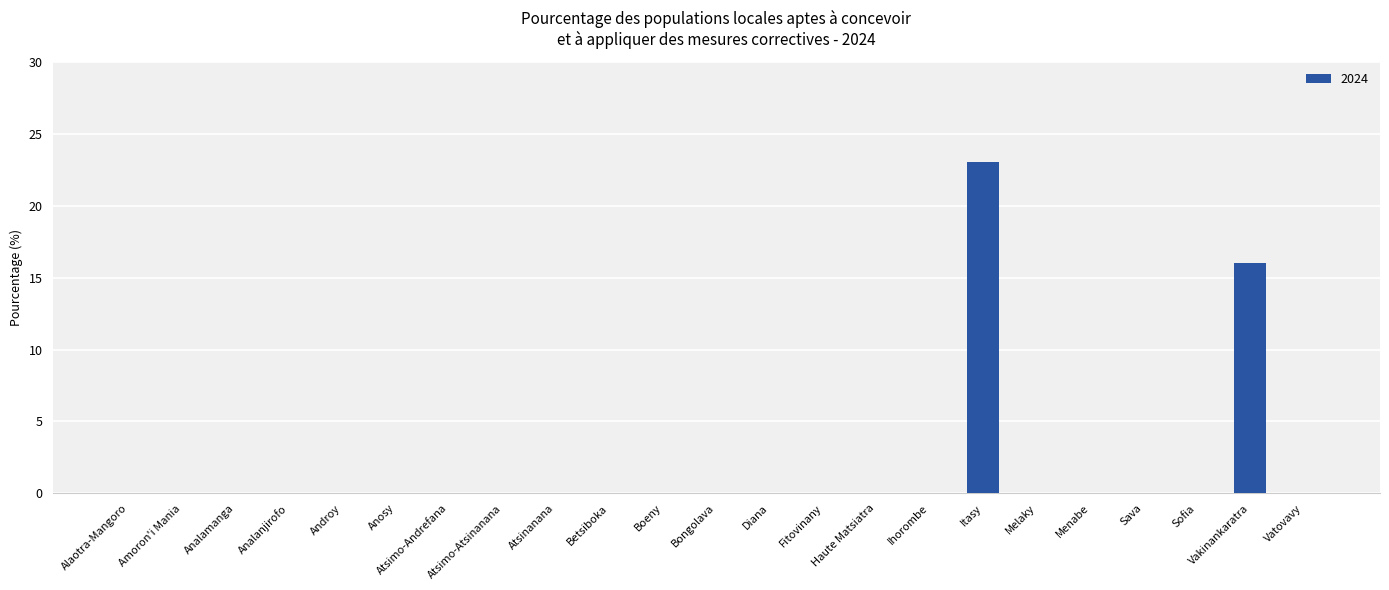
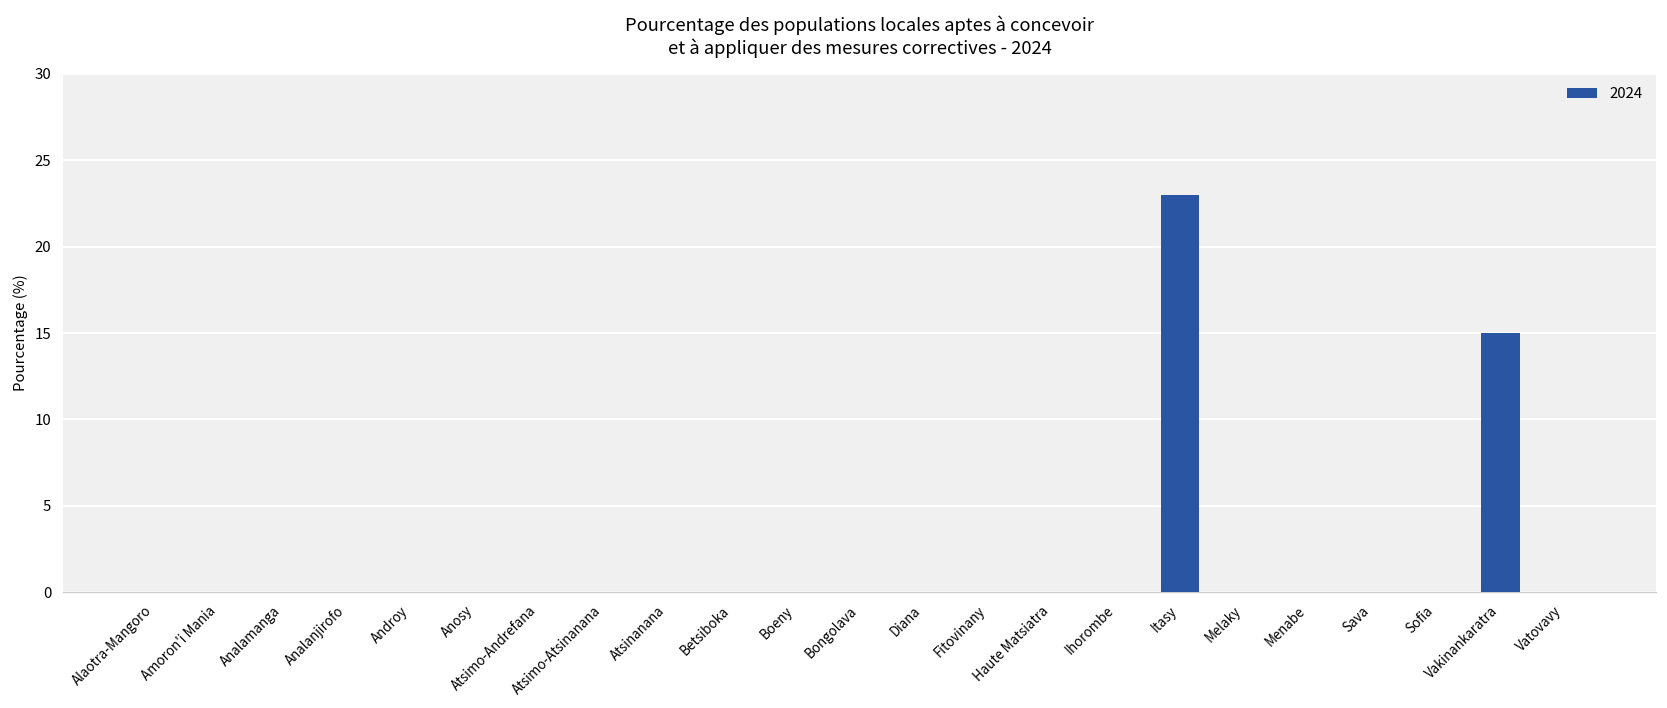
  {
    "Alaotra-Mangoro": 0,
    "Amoron'i Mania": 0,
    "Analamanga": 0,
    "Analanjirofo": 0,
    "Androy": 0,
    "Anosy": 0,
    "Atsimo-Andrefana": 0,
    "Atsimo-Atsinanana": 0,
    "Atsinanana": 0,
    "Betsiboka": 0,
    "Boeny": 0,
    "Bongolava": 0,
    "Diana": 0,
    "Fitovinany": 0,
    "Haute Matsiatra": 0,
    "Ihorombe": 0,
    "Itasy": 23,
    "Melaky": 0,
    "Menabe": 0,
    "Sava": 0,
    "Sofia": 0,
-   "Vakinankaratra": 16,
+   "Vakinankaratra": 15,
    "Vatovavy": 0
  }
